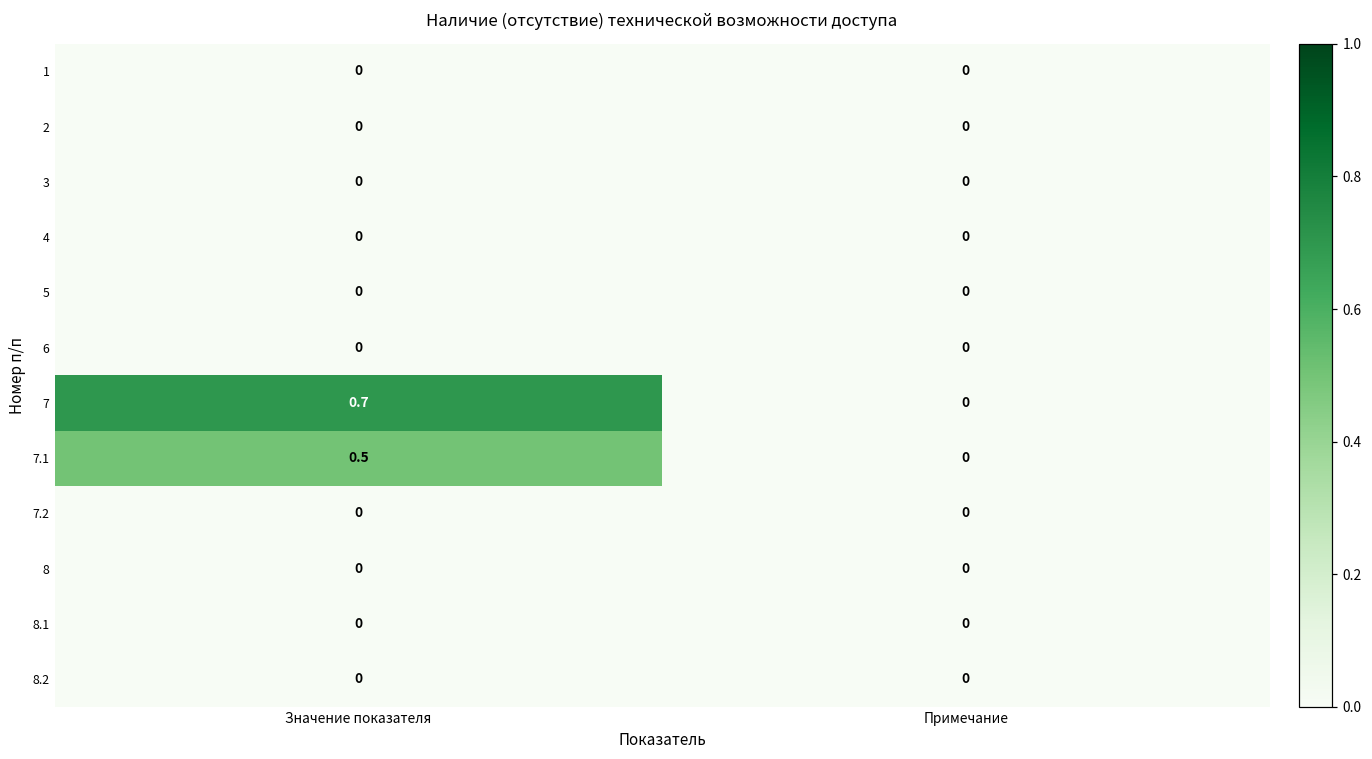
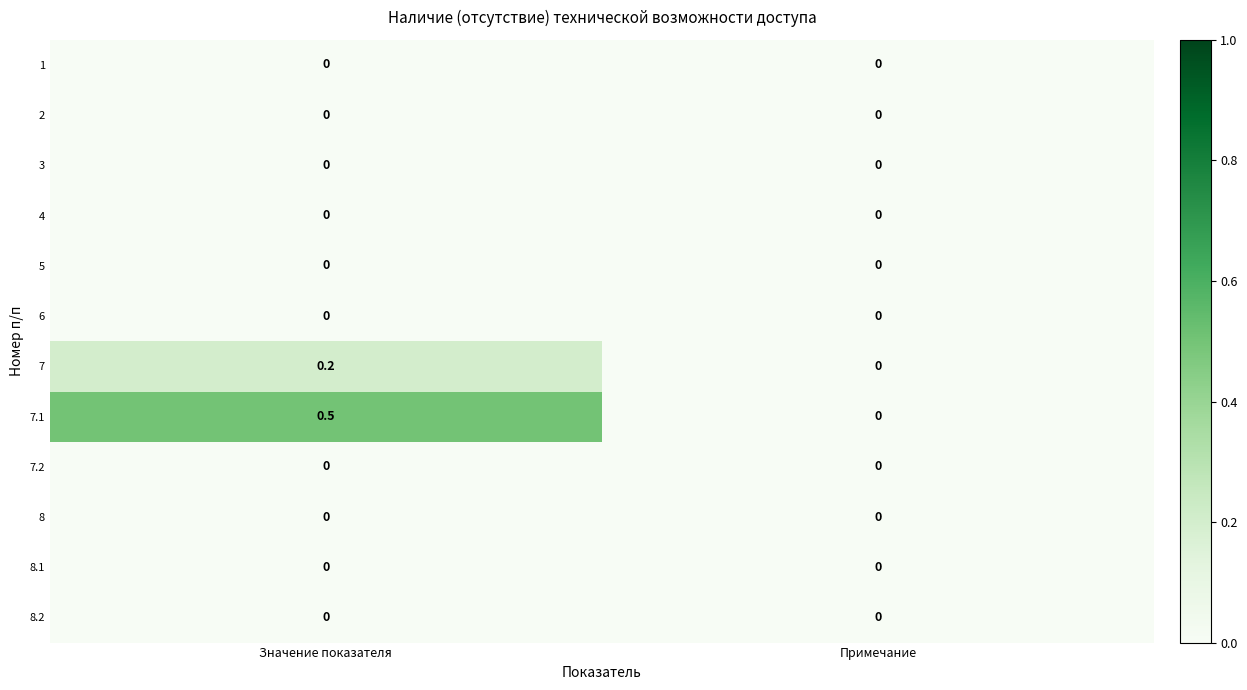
  {
    "1": {
      "Значение показателя": 0,
      "Примечание": 0
    },
    "2": {
      "Значение показателя": 0,
      "Примечание": 0
    },
    "3": {
      "Значение показателя": 0,
      "Примечание": 0
    },
    "4": {
      "Значение показателя": 0,
      "Примечание": 0
    },
    "5": {
      "Значение показателя": 0,
      "Примечание": 0
    },
    "6": {
      "Значение показателя": 0,
      "Примечание": 0
    },
    "7": {
-     "Значение показателя": 0.7,
+     "Значение показателя": 0.2,
      "Примечание": 0
    },
    "7.1": {
      "Значение показателя": 0.5,
      "Примечание": 0
    },
    "7.2": {
      "Значение показателя": 0,
      "Примечание": 0
    },
    "8": {
      "Значение показателя": 0,
      "Примечание": 0
    },
    "8.1": {
      "Значение показателя": 0,
      "Примечание": 0
    },
    "8.2": {
      "Значение показателя": 0,
      "Примечание": 0
    }
  }
